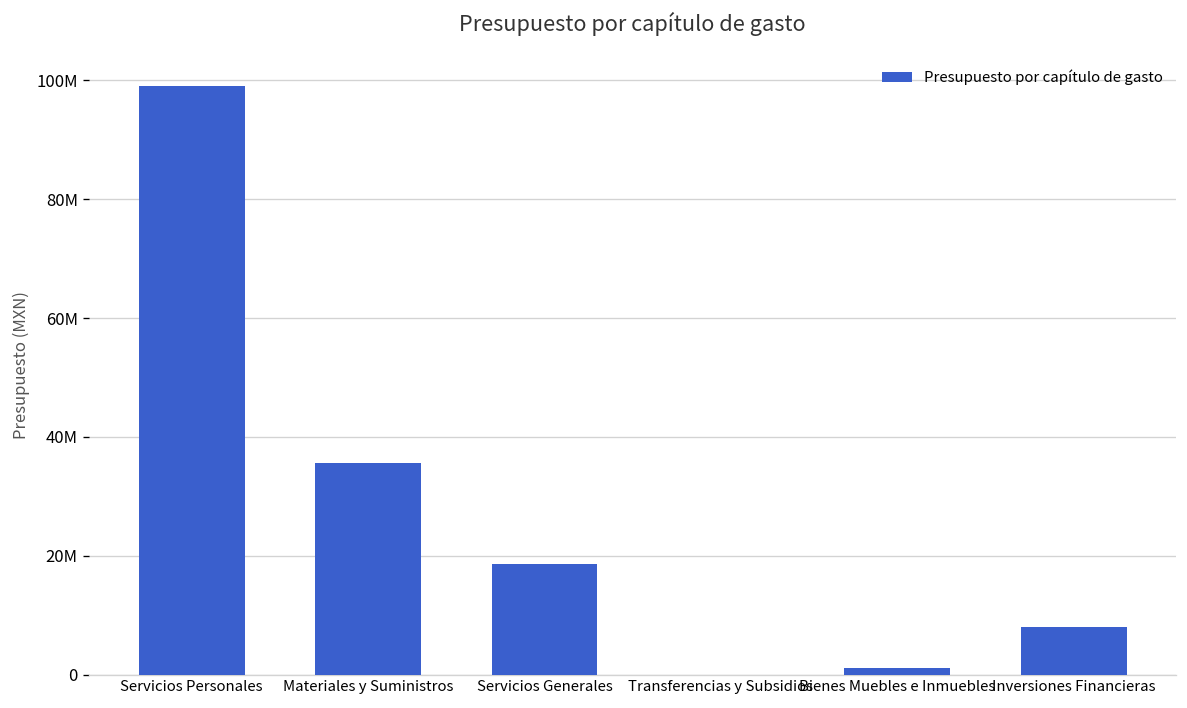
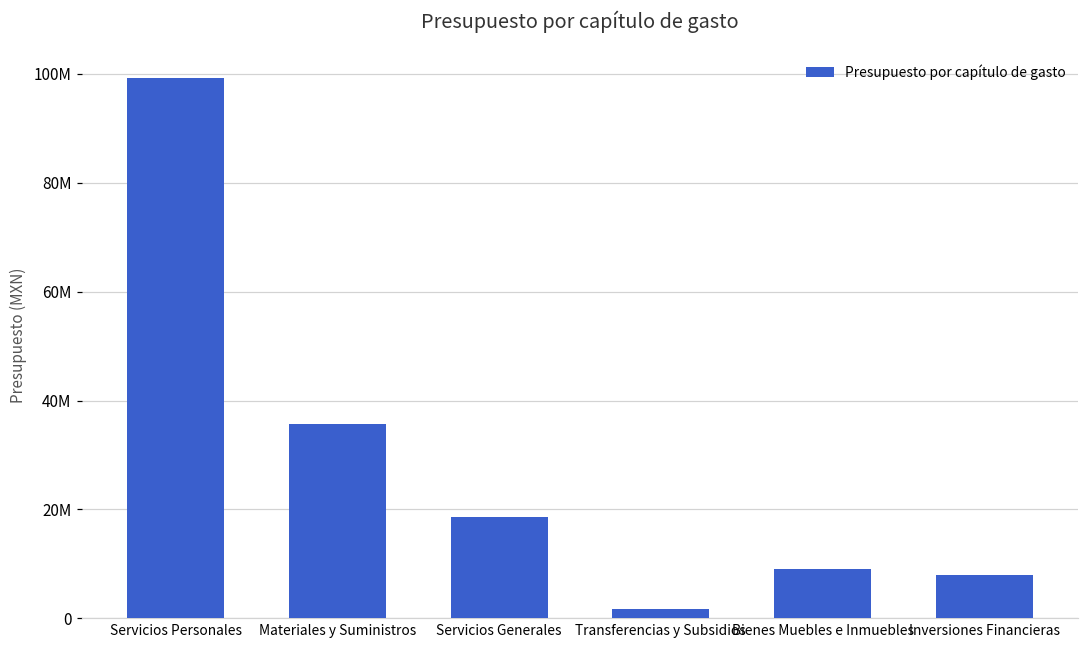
  {
    "Servicios Personales": 99000000,
    "Materiales y Suministros": 36000000,
    "Servicios Generales": 19000000,
-   "Transferencias y Subsidios": 0,
-   "Bienes Muebles e Inmuebles": 1000000,
+   "Transferencias y Subsidios": 2000000,
+   "Bienes Muebles e Inmuebles": 9000000,
    "Inversiones Financieras": 8000000
  }
